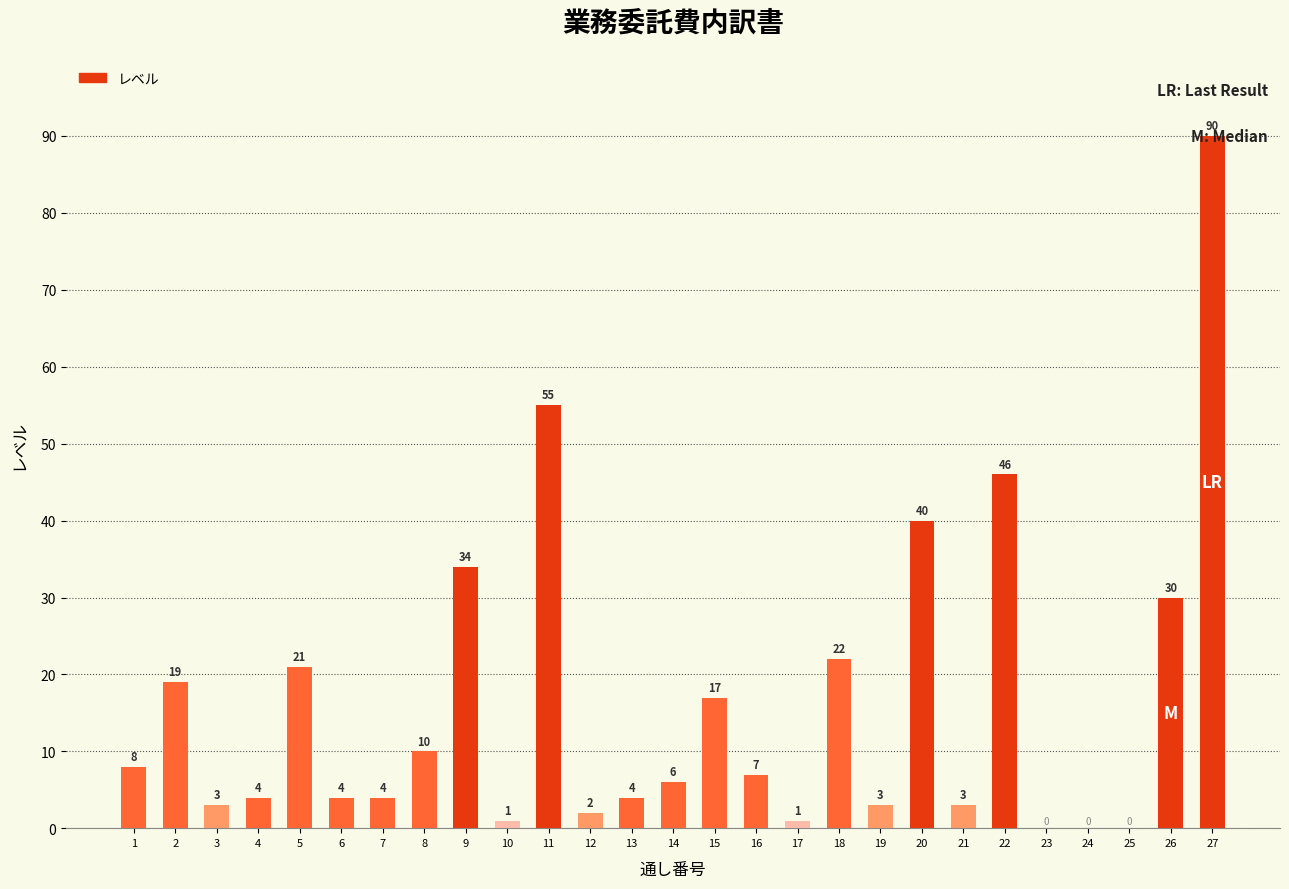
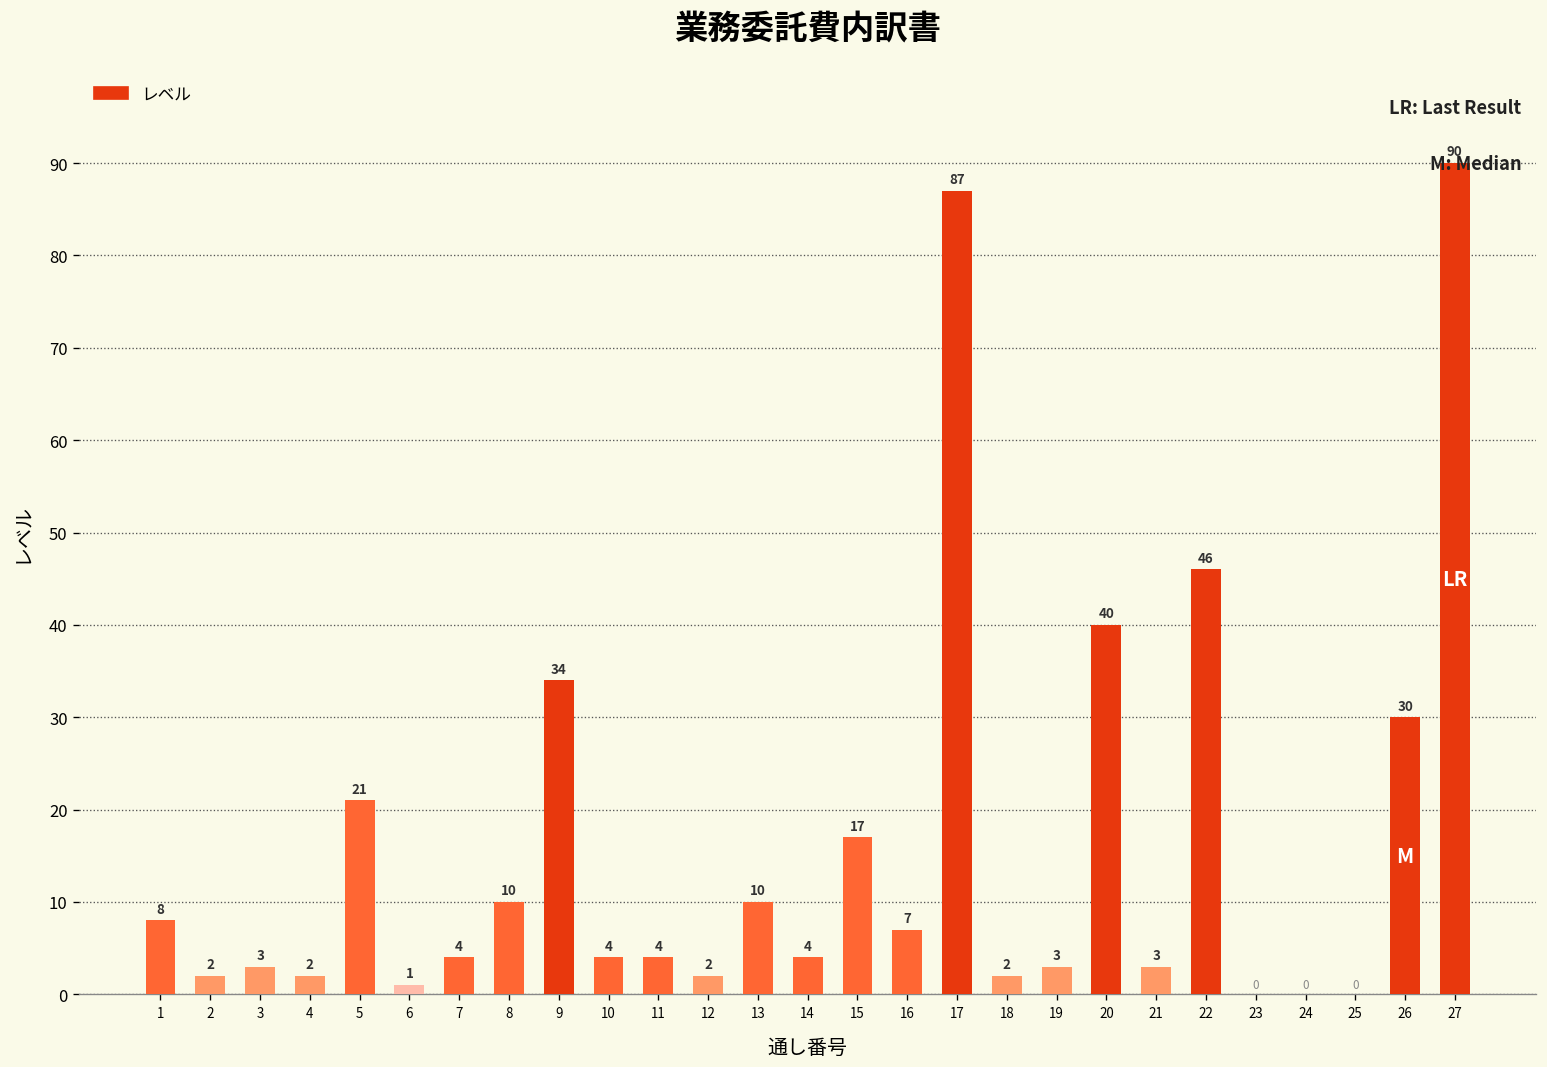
  {
    "1": 8,
-   "2": 19,
+   "2": 2,
    "3": 3,
-   "4": 4,
+   "4": 2,
    "5": 21,
-   "6": 4,
+   "6": 1,
    "7": 4,
    "8": 10,
    "9": 34,
-   "10": 1,
-   "11": 55,
+   "10": 4,
+   "11": 4,
    "12": 2,
-   "13": 4,
-   "14": 6,
+   "13": 10,
+   "14": 4,
    "15": 17,
    "16": 7,
-   "17": 1,
-   "18": 22,
+   "17": 87,
+   "18": 2,
    "19": 3,
    "20": 40,
    "21": 3,
    "22": 46,
    "23": 0,
    "24": 0,
    "25": 0,
    "26": 30
  }
